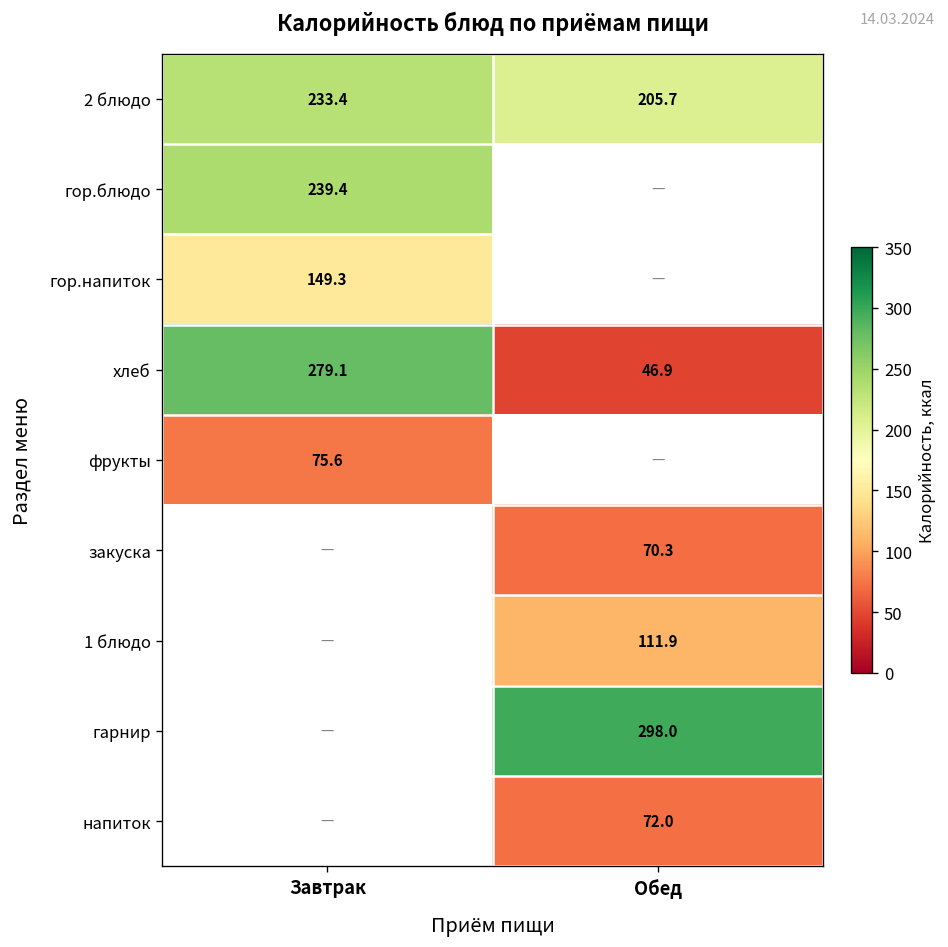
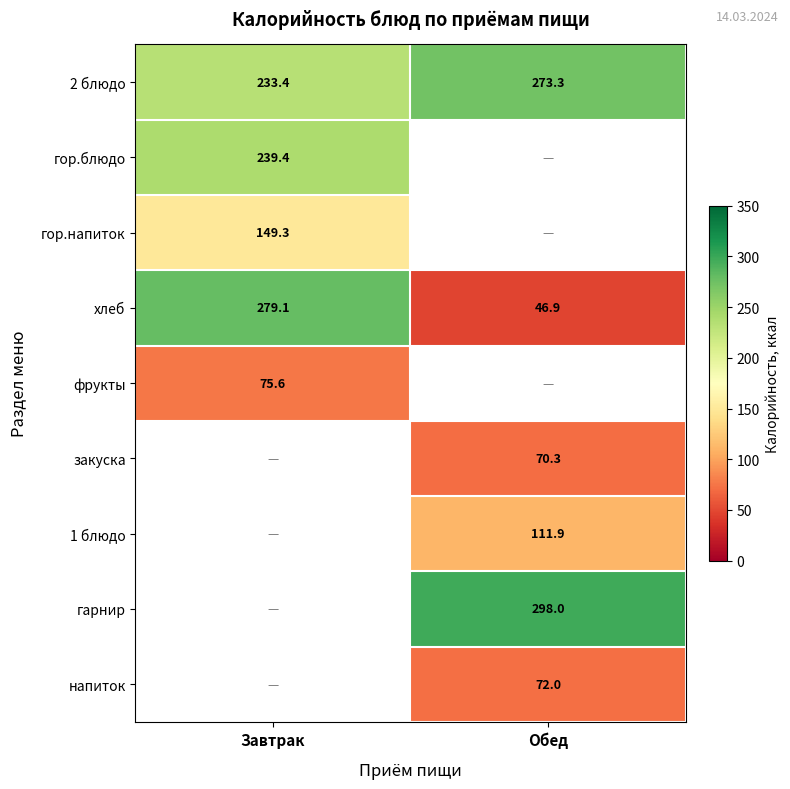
  {
    "2 блюдо": {
      "Завтрак": 233.4,
-     "Обед": 205.7
+     "Обед": 273.3
    },
    "гор.блюдо": {
      "Завтрак": 239.4
    },
    "гор.напиток": {
      "Завтрак": 149.3
    },
    "хлеб": {
      "Завтрак": 279.1,
      "Обед": 46.9
    },
    "фрукты": {
      "Завтрак": 75.6
    },
    "закуска": {
      "Обед": 70.3
    },
    "1 блюдо": {
      "Обед": 111.9
    },
    "гарнир": {
      "Обед": 298.0
    },
    "напиток": {
      "Обед": 72.0
    }
  }
